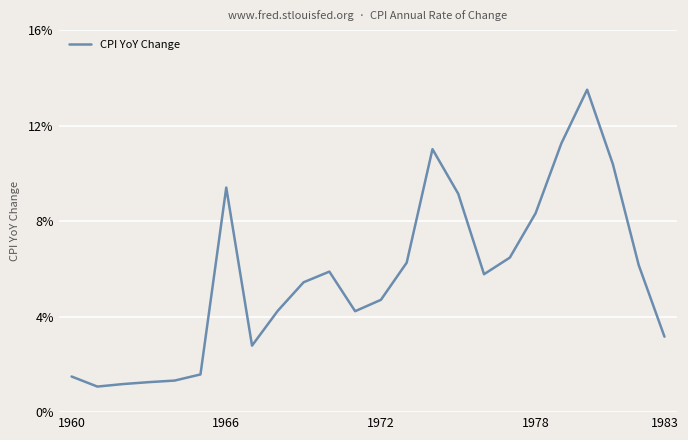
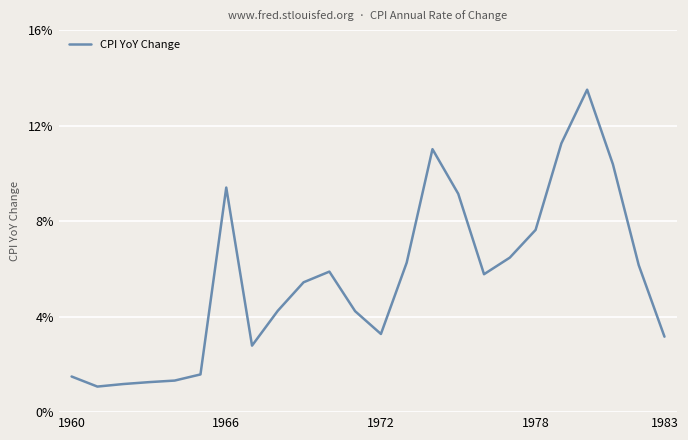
  {
    "1960": "1.5%",
    "1966": "9.4%",
-   "1972": "4.7%",
-   "1978": "8.3%",
+   "1972": "3.3%",
+   "1978": "7.6%",
    "1983": "3.2%"
  }
